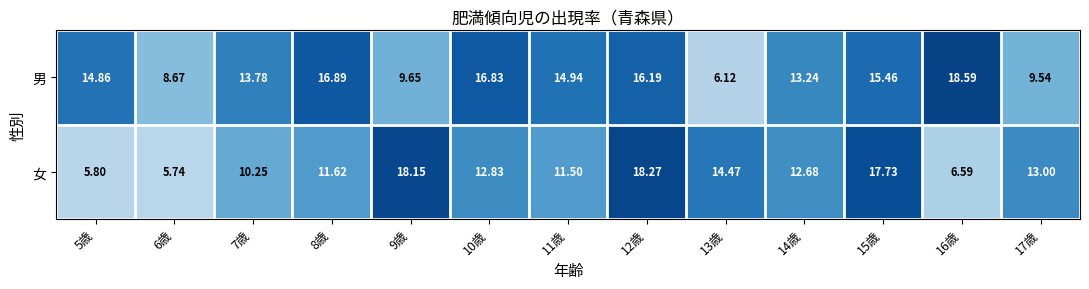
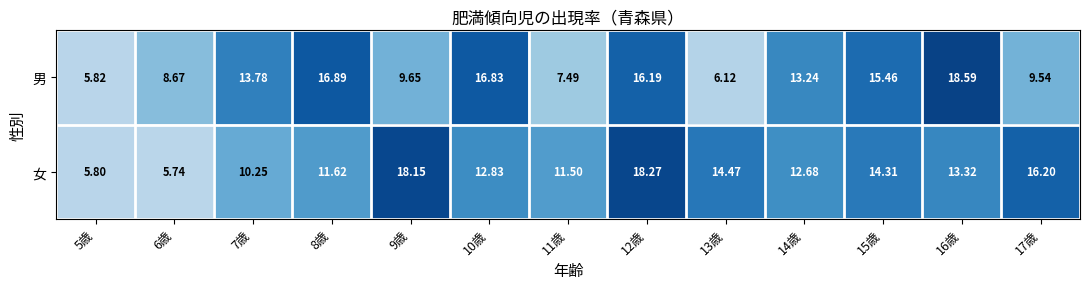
  {
    "男": {
-     "5歳": 14.86,
+     "5歳": 5.82,
      "6歳": 8.67,
      "7歳": 13.78,
      "8歳": 16.89,
      "9歳": 9.65,
      "10歳": 16.83,
-     "11歳": 14.94,
+     "11歳": 7.49,
      "12歳": 16.19,
      "13歳": 6.12,
      "14歳": 13.24,
      "15歳": 15.46,
      "16歳": 18.59,
      "17歳": 9.54
    },
    "女": {
      "5歳": 5.80,
      "6歳": 5.74,
      "7歳": 10.25,
      "8歳": 11.62,
      "9歳": 18.15,
      "10歳": 12.83,
      "11歳": 11.50,
      "12歳": 18.27,
      "13歳": 14.47,
      "14歳": 12.68,
-     "15歳": 17.73,
-     "16歳": 6.59,
-     "17歳": 13.00
+     "15歳": 14.31,
+     "16歳": 13.32,
+     "17歳": 16.20
    }
  }
